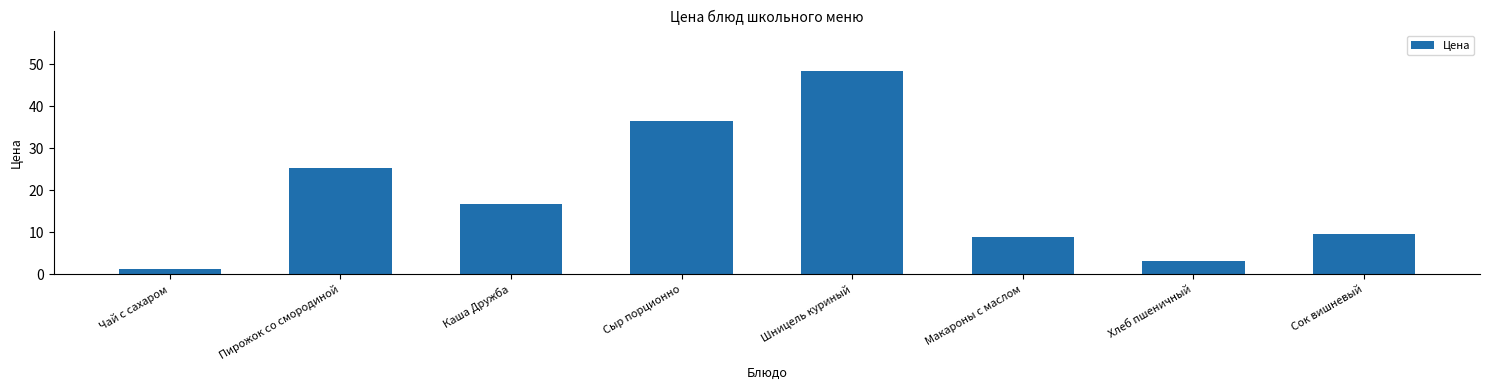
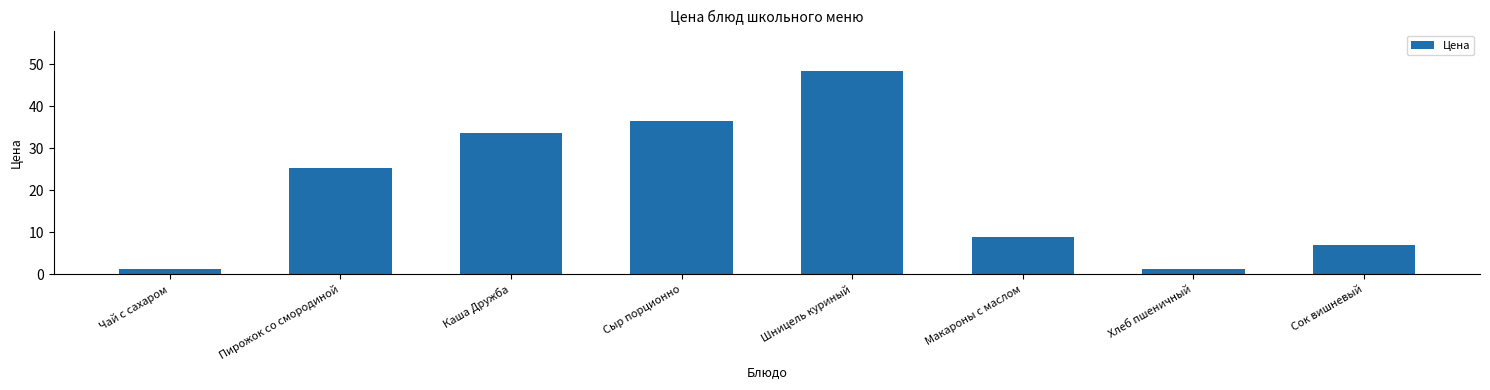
  {
    "Чай с сахаром": 1,
    "Пирожок со смородиной": 25,
-   "Каша Дружба": 17,
+   "Каша Дружба": 34,
    "Сыр порционно": 37,
    "Шницель куриный": 48,
    "Макароны с маслом": 9,
-   "Хлеб пшеничный": 3,
-   "Сок вишневый": 10
+   "Хлеб пшеничный": 1,
+   "Сок вишневый": 7
  }
